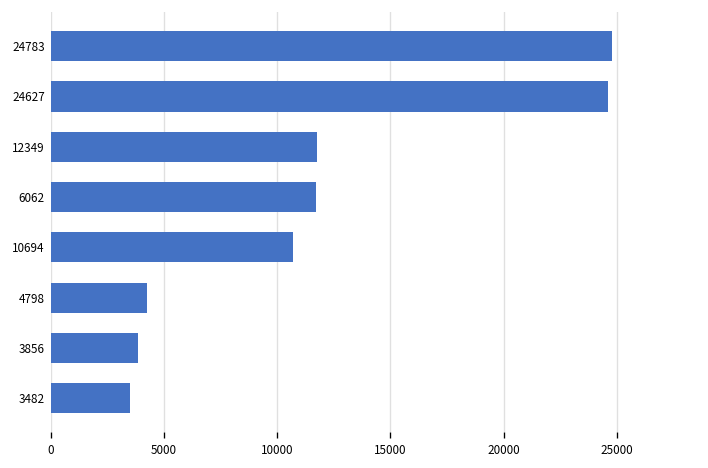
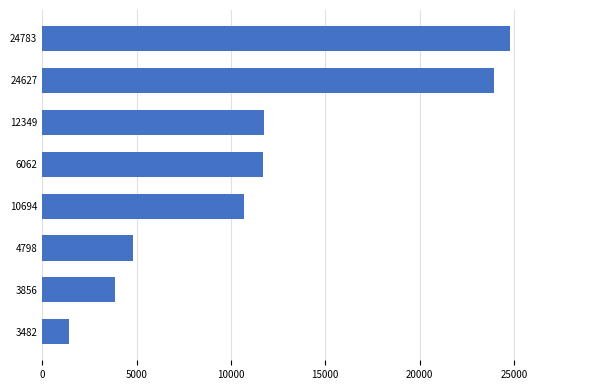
  {
    "24783": 24800,
-   "24627": 24600,
+   "24627": 23900,
    "12349": 11800,
    "6062": 11700,
    "10694": 10700,
-   "4798": 4300,
+   "4798": 4800,
    "3856": 3900,
-   "3482": 3500
+   "3482": 1400
  }
